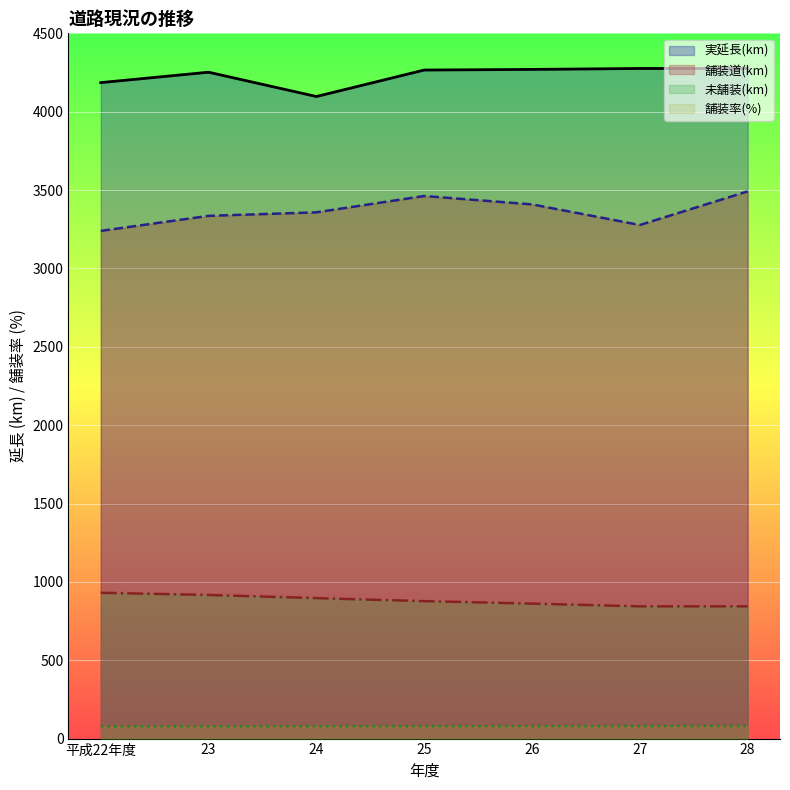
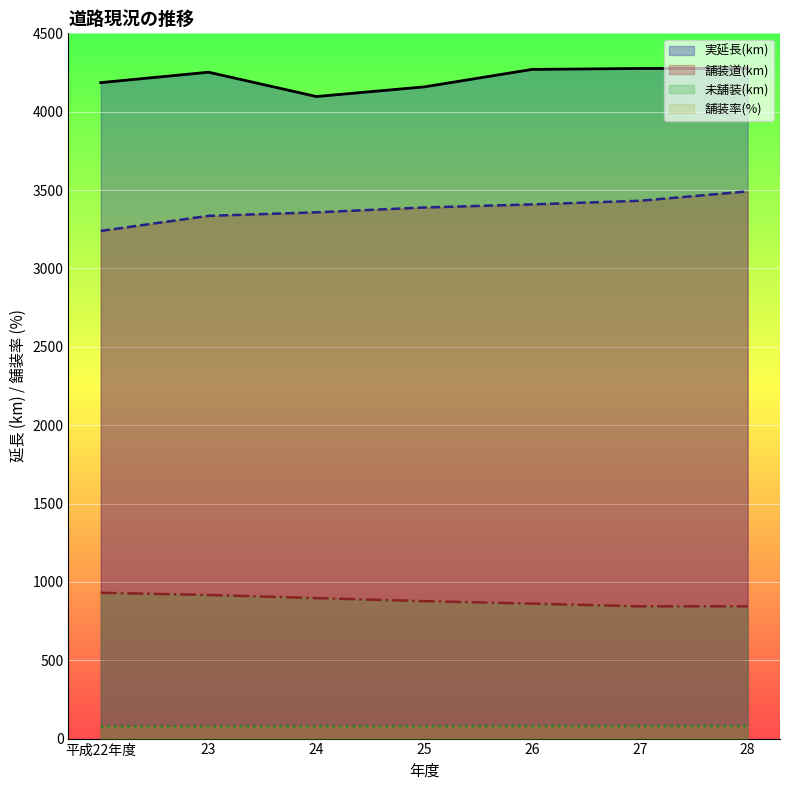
  {
    "実延長(km)": {
      "平成22年度": 4190,
      "23": 4250,
      "24": 4100,
-     "25": 4270,
+     "25": 4160,
      "26": 4270,
      "27": 4280
    },
    "舗装道(km)": {
      "平成22年度": 3240,
      "23": 3340,
      "24": 3360,
-     "25": 3460,
+     "25": 3390,
      "26": 3410,
-     "27": 3280,
+     "27": 3430,
      "28": 3490
    }
  }
